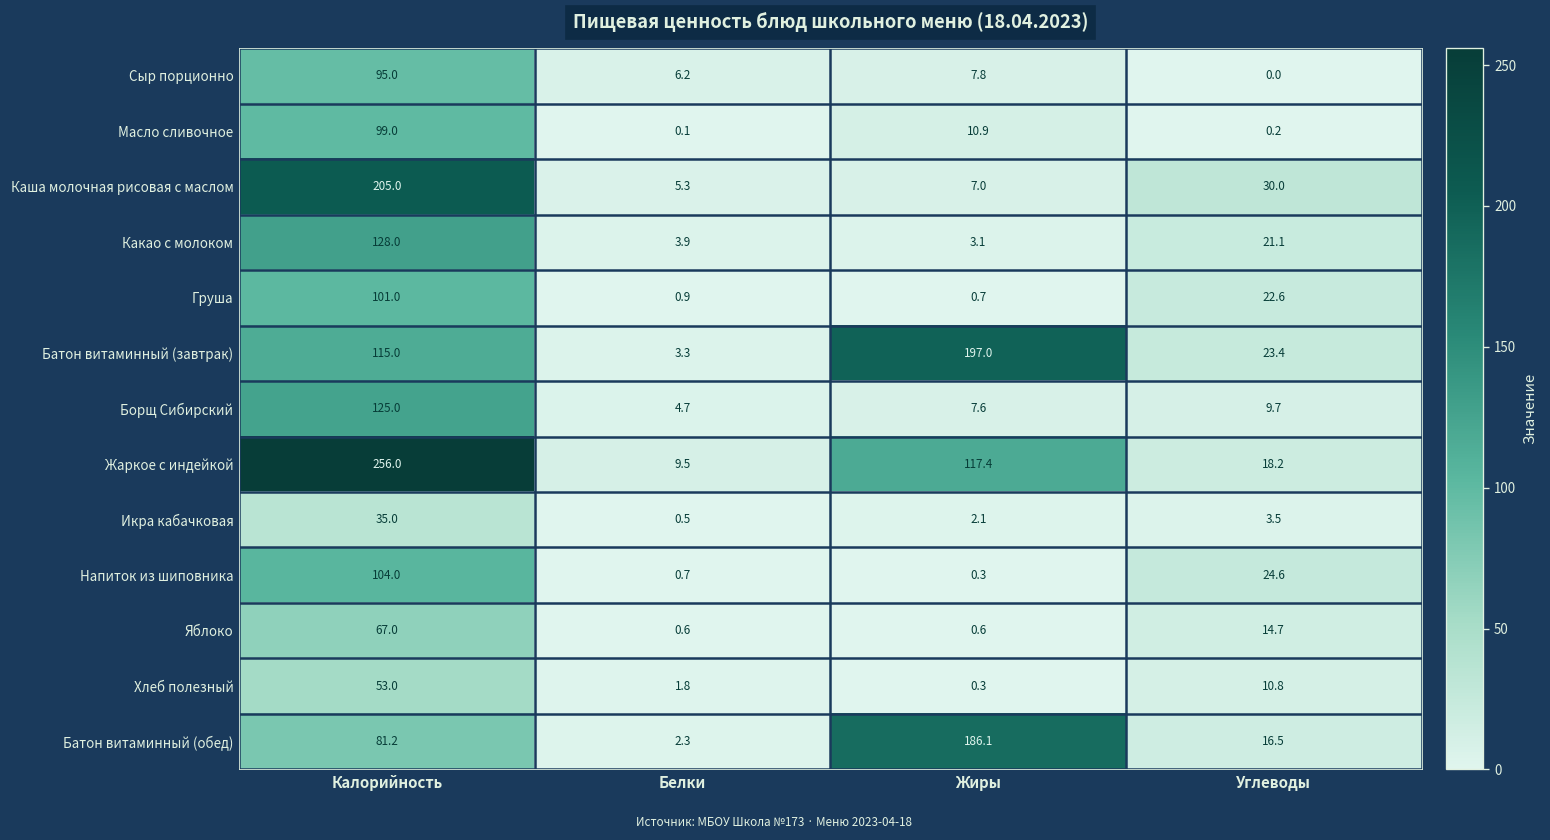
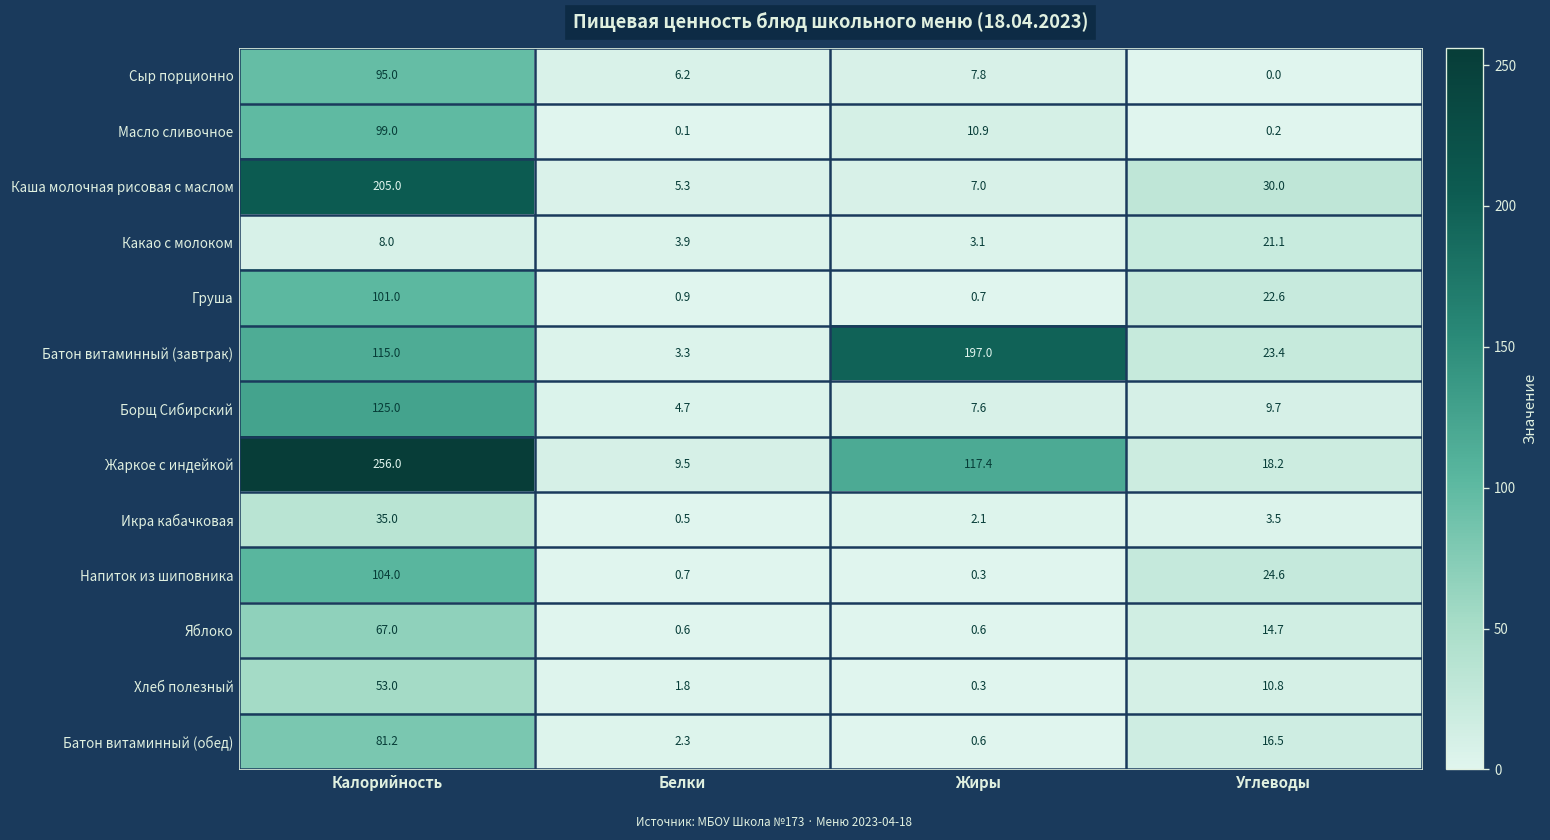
  {
    "Сыр порционно": {
      "Калорийность": 95.0,
      "Белки": 6.2,
      "Жиры": 7.8,
      "Углеводы": 0.0
    },
    "Масло сливочное": {
      "Калорийность": 99.0,
      "Белки": 0.1,
      "Жиры": 10.9,
      "Углеводы": 0.2
    },
    "Каша молочная рисовая с маслом": {
      "Калорийность": 205.0,
      "Белки": 5.3,
      "Жиры": 7.0,
      "Углеводы": 30.0
    },
    "Какао с молоком": {
-     "Калорийность": 128.0,
+     "Калорийность": 8.0,
      "Белки": 3.9,
      "Жиры": 3.1,
      "Углеводы": 21.1
    },
    "Груша": {
      "Калорийность": 101.0,
      "Белки": 0.9,
      "Жиры": 0.7,
      "Углеводы": 22.6
    },
    "Батон витаминный (завтрак)": {
      "Калорийность": 115.0,
      "Белки": 3.3,
      "Жиры": 197.0,
      "Углеводы": 23.4
    },
    "Борщ Сибирский": {
      "Калорийность": 125.0,
      "Белки": 4.7,
      "Жиры": 7.6,
      "Углеводы": 9.7
    },
    "Жаркое с индейкой": {
      "Калорийность": 256.0,
      "Белки": 9.5,
      "Жиры": 117.4,
      "Углеводы": 18.2
    },
    "Икра кабачковая": {
      "Калорийность": 35.0,
      "Белки": 0.5,
      "Жиры": 2.1,
      "Углеводы": 3.5
    },
    "Напиток из шиповника": {
      "Калорийность": 104.0,
      "Белки": 0.7,
      "Жиры": 0.3,
      "Углеводы": 24.6
    },
    "Яблоко": {
      "Калорийность": 67.0,
      "Белки": 0.6,
      "Жиры": 0.6,
      "Углеводы": 14.7
    },
    "Хлеб полезный": {
      "Калорийность": 53.0,
      "Белки": 1.8,
      "Жиры": 0.3,
      "Углеводы": 10.8
    },
    "Батон витаминный (обед)": {
      "Калорийность": 81.2,
      "Белки": 2.3,
-     "Жиры": 186.1,
+     "Жиры": 0.6,
      "Углеводы": 16.5
    }
  }
